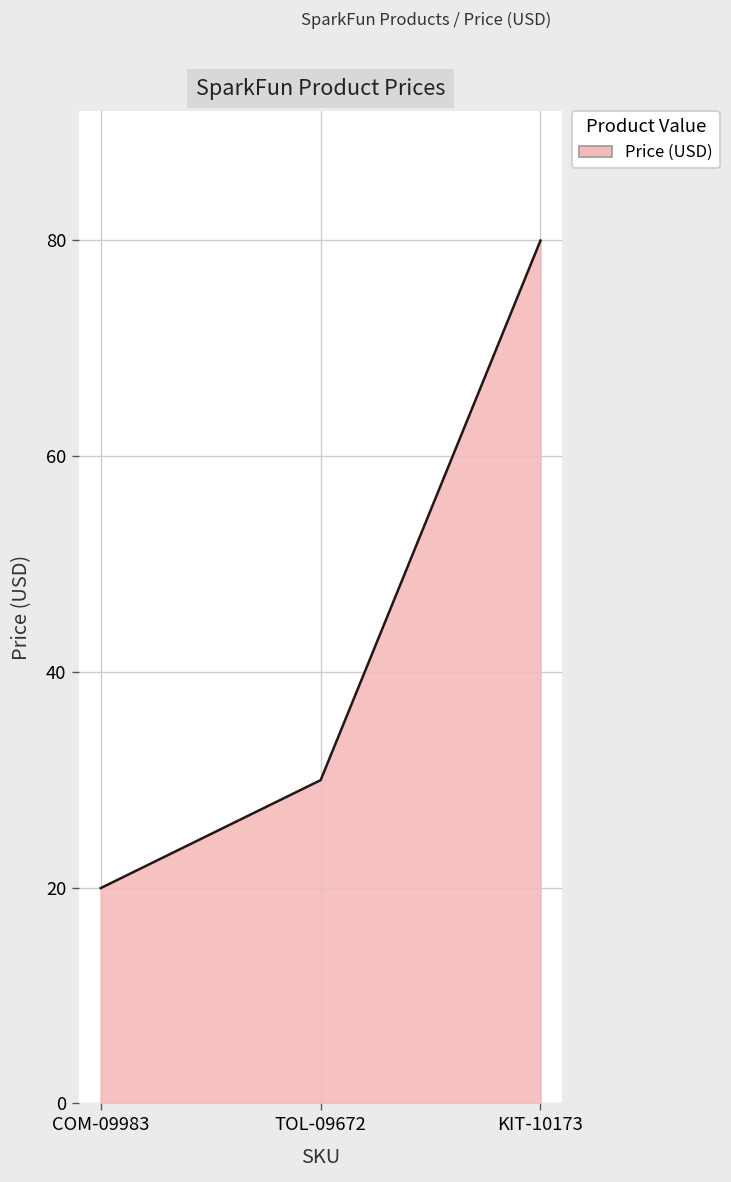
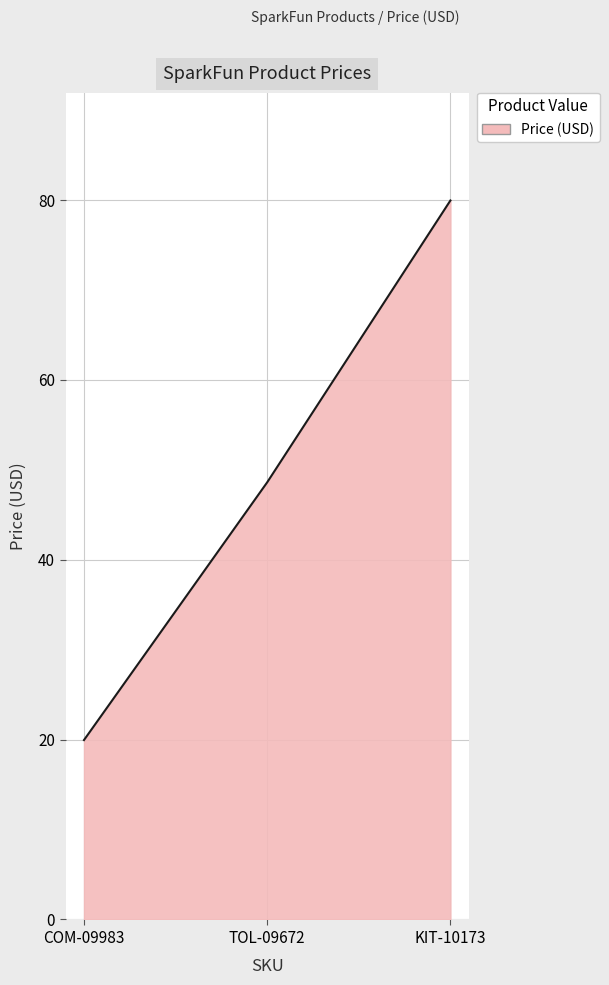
  {
    "COM-09983": 20,
-   "TOL-09672": 30,
+   "TOL-09672": 49,
    "KIT-10173": 80
  }
